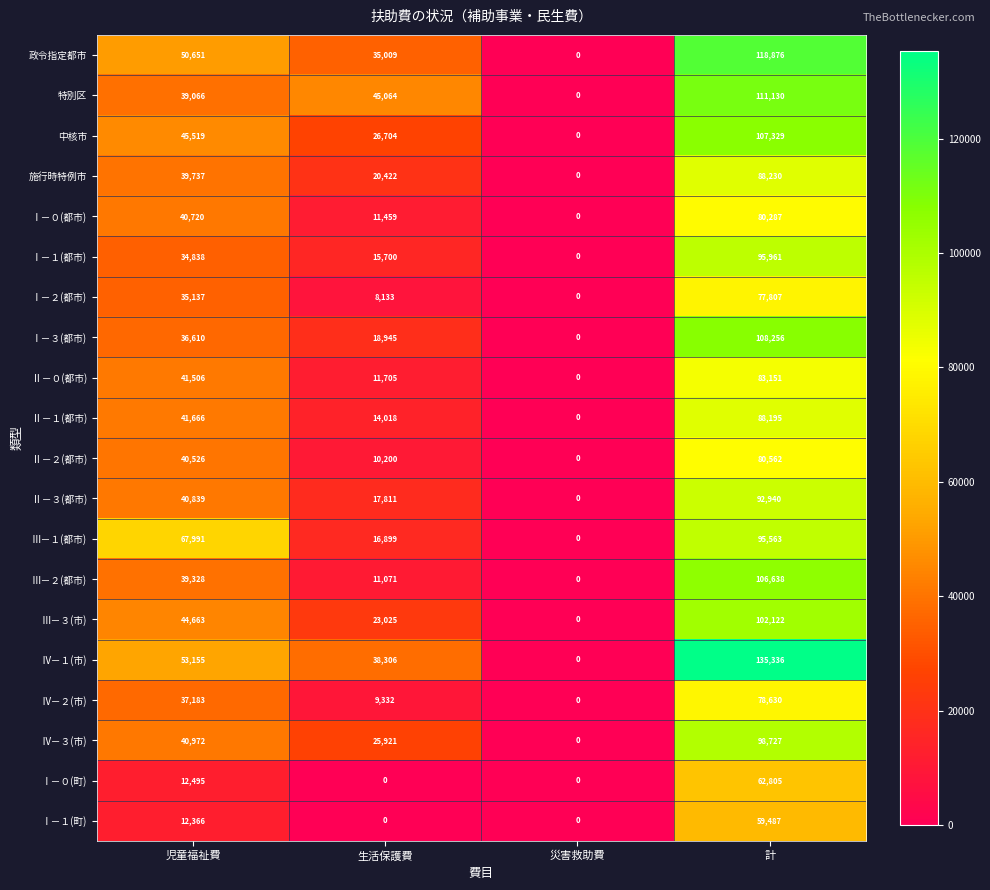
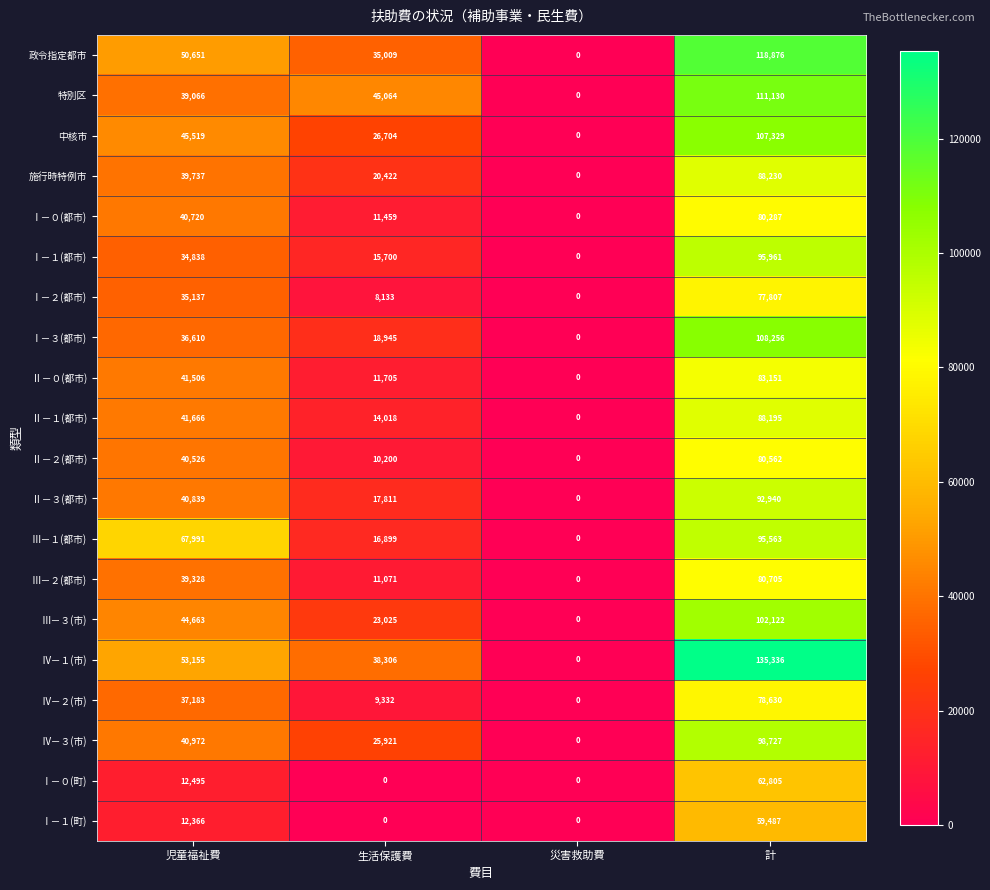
  {
    "政令指定都市": {
      "児童福祉費": "50,651",
      "生活保護費": "35,009",
      "災害救助費": "0",
      "計": "118,876"
    },
    "特別区": {
      "児童福祉費": "39,066",
      "生活保護費": "45,064",
      "災害救助費": "0",
      "計": "111,130"
    },
    "中核市": {
      "児童福祉費": "45,519",
      "生活保護費": "26,704",
      "災害救助費": "0",
      "計": "107,329"
    },
    "施行時特例市": {
      "児童福祉費": "39,737",
      "生活保護費": "20,422",
      "災害救助費": "0",
      "計": "88,230"
    },
    "Ⅰ－０(都市)": {
      "児童福祉費": "40,720",
      "生活保護費": "11,459",
      "災害救助費": "0",
      "計": "80,287"
    },
    "Ⅰ－１(都市)": {
      "児童福祉費": "34,838",
      "生活保護費": "15,700",
      "災害救助費": "0",
      "計": "95,961"
    },
    "Ⅰ－２(都市)": {
      "児童福祉費": "35,137",
      "生活保護費": "8,133",
      "災害救助費": "0",
      "計": "77,807"
    },
    "Ⅰ－３(都市)": {
      "児童福祉費": "36,610",
      "生活保護費": "18,945",
      "災害救助費": "0",
      "計": "108,256"
    },
    "Ⅱ－０(都市)": {
      "児童福祉費": "41,506",
      "生活保護費": "11,705",
      "災害救助費": "0",
      "計": "83,151"
    },
    "Ⅱ－１(都市)": {
      "児童福祉費": "41,666",
      "生活保護費": "14,018",
      "災害救助費": "0",
      "計": "88,195"
    },
    "Ⅱ－２(都市)": {
      "児童福祉費": "40,526",
      "生活保護費": "10,200",
      "災害救助費": "0",
      "計": "80,562"
    },
    "Ⅱ－３(都市)": {
      "児童福祉費": "40,839",
      "生活保護費": "17,811",
      "災害救助費": "0",
      "計": "92,940"
    },
    "Ⅲ－１(都市)": {
      "児童福祉費": "67,991",
      "生活保護費": "16,899",
      "災害救助費": "0",
      "計": "95,563"
    },
    "Ⅲ－２(都市)": {
      "児童福祉費": "39,328",
      "生活保護費": "11,071",
      "災害救助費": "0",
-     "計": "106,638"
+     "計": "80,705"
    },
    "Ⅲ－３(市)": {
      "児童福祉費": "44,663",
      "生活保護費": "23,025",
      "災害救助費": "0",
      "計": "102,122"
    },
    "Ⅳ－１(市)": {
      "児童福祉費": "53,155",
      "生活保護費": "38,306",
      "災害救助費": "0",
      "計": "135,336"
    },
    "Ⅳ－２(市)": {
      "児童福祉費": "37,183",
      "生活保護費": "9,332",
      "災害救助費": "0",
      "計": "78,630"
    },
    "Ⅳ－３(市)": {
      "児童福祉費": "40,972",
      "生活保護費": "25,921",
      "災害救助費": "0",
      "計": "98,727"
    },
    "Ⅰ－０(町)": {
      "児童福祉費": "12,495",
      "生活保護費": "0",
      "災害救助費": "0",
      "計": "62,805"
    },
    "Ⅰ－１(町)": {
      "児童福祉費": "12,366",
      "生活保護費": "0",
      "災害救助費": "0",
      "計": "59,487"
    }
  }
